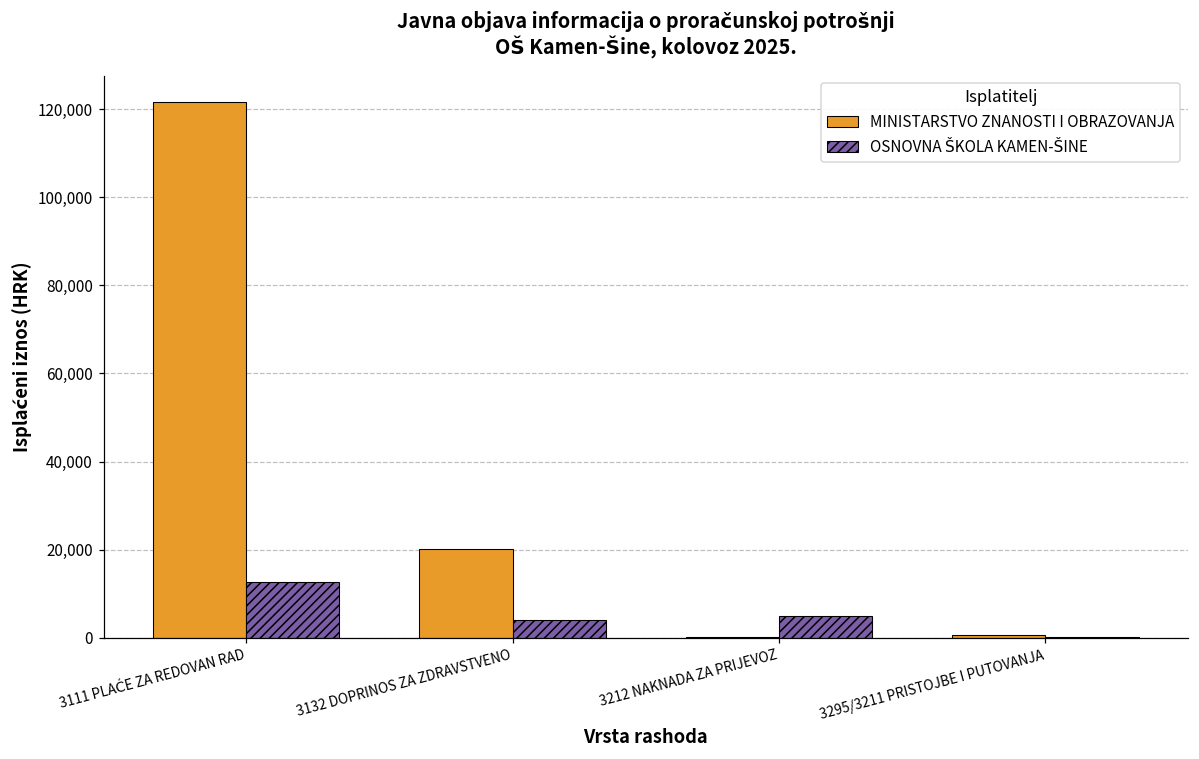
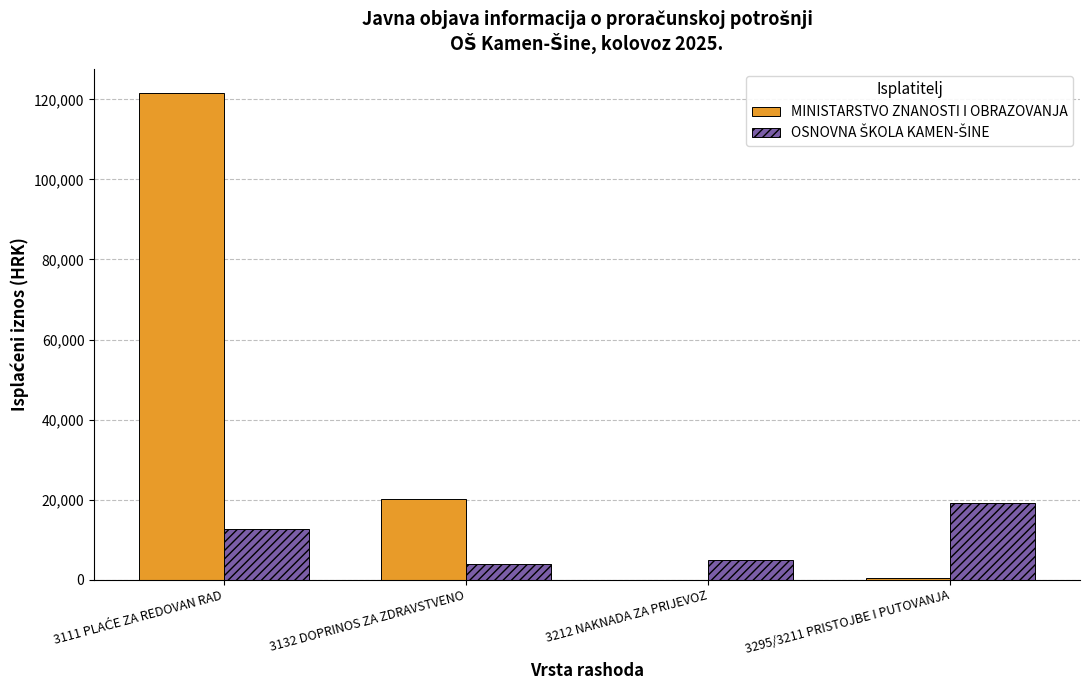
  {
    "MINISTARSTVO ZNANOSTI I OBRAZOVANJA": {
      "3111 PLAĆE ZA REDOVAN RAD": "122,000",
      "3132 DOPRINOS ZA ZDRAVSTVENO": "20,000"
    },
    "OSNOVNA ŠKOLA KAMEN-ŠINE": {
      "3111 PLAĆE ZA REDOVAN RAD": "13,000",
      "3132 DOPRINOS ZA ZDRAVSTVENO": "4,000",
      "3212 NAKNADA ZA PRIJEVOZ": "5,000",
-     "3295/3211 PRISTOJBE I PUTOVANJA": "0"
+     "3295/3211 PRISTOJBE I PUTOVANJA": "19,000"
    }
  }
